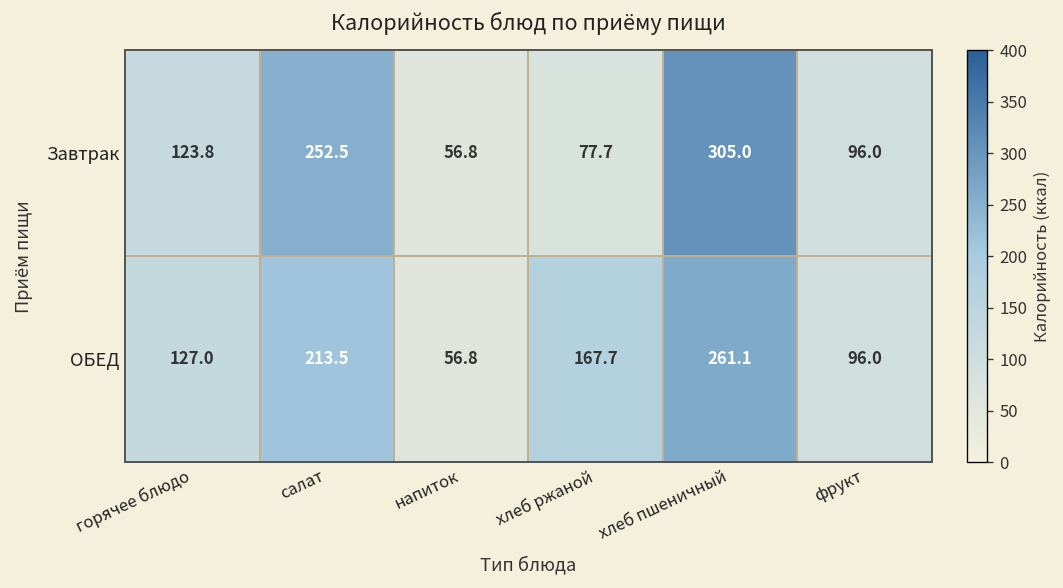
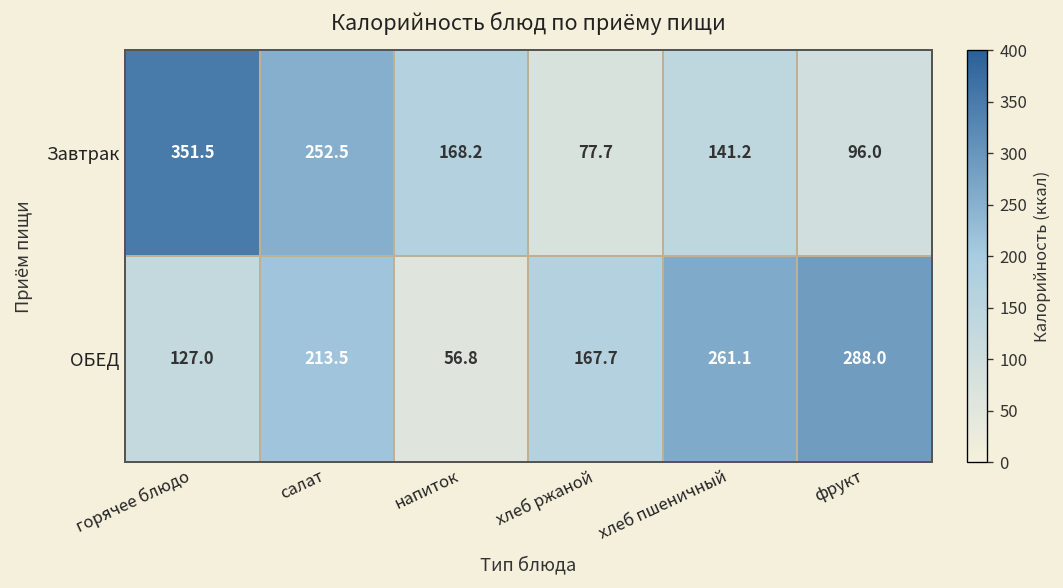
  {
    "Завтрак": {
-     "горячее блюдо": 123.8,
+     "горячее блюдо": 351.5,
      "салат": 252.5,
-     "напиток": 56.8,
+     "напиток": 168.2,
      "хлеб ржаной": 77.7,
-     "хлеб пшеничный": 305.0,
+     "хлеб пшеничный": 141.2,
      "фрукт": 96.0
    },
    "ОБЕД": {
      "горячее блюдо": 127.0,
      "салат": 213.5,
      "напиток": 56.8,
      "хлеб ржаной": 167.7,
      "хлеб пшеничный": 261.1,
-     "фрукт": 96.0
+     "фрукт": 288.0
    }
  }
